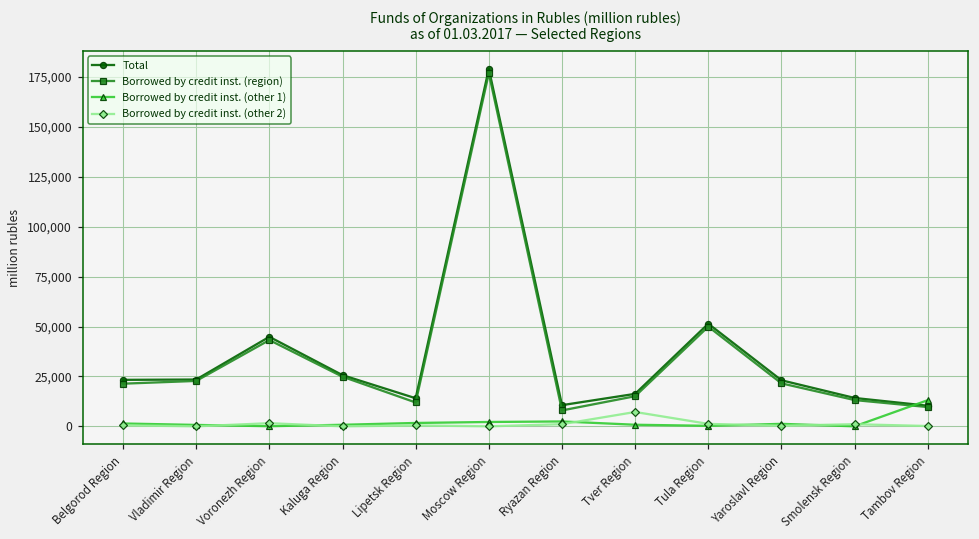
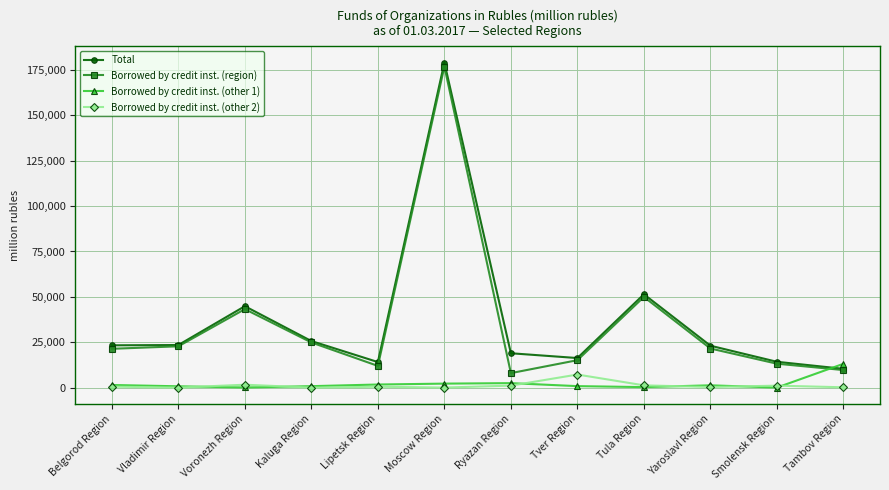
  {
    "Total": {
      "Belgorod Region": "23,000",
      "Voronezh Region": "45,000",
      "Lipetsk Region": "14,000",
      "Moscow Region": "179,000",
-     "Ryazan Region": "11,000",
+     "Ryazan Region": "19,000",
      "Tula Region": "51,000",
      "Yaroslavl Region": "23,000"
    },
    "Borrowed by credit inst. (region)": {
      "Belgorod Region": "21,000",
      "Voronezh Region": "43,000",
      "Lipetsk Region": "12,000",
      "Moscow Region": "177,000",
      "Ryazan Region": "8,000",
      "Tula Region": "50,000",
      "Yaroslavl Region": "22,000"
    },
    "Borrowed by credit inst. (other 1)": {
      "Voronezh Region": "0",
      "Moscow Region": "2,000",
      "Tver Region": "1,000",
      "Tambov Region": "13,000"
    },
    "Borrowed by credit inst. (other 2)": {
      "Voronezh Region": "2,000",
      "Moscow Region": "0",
      "Tver Region": "7,000",
      "Tambov Region": "0"
    }
  }
